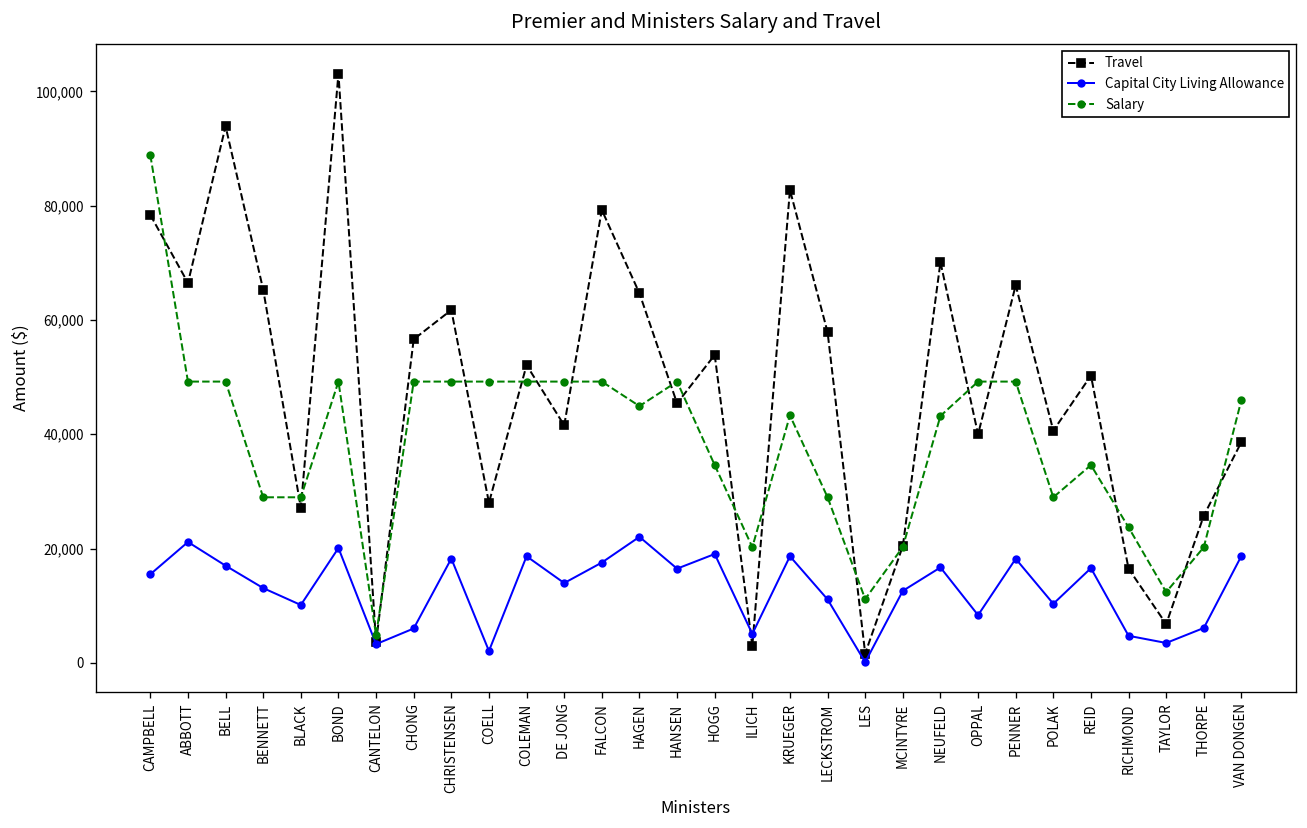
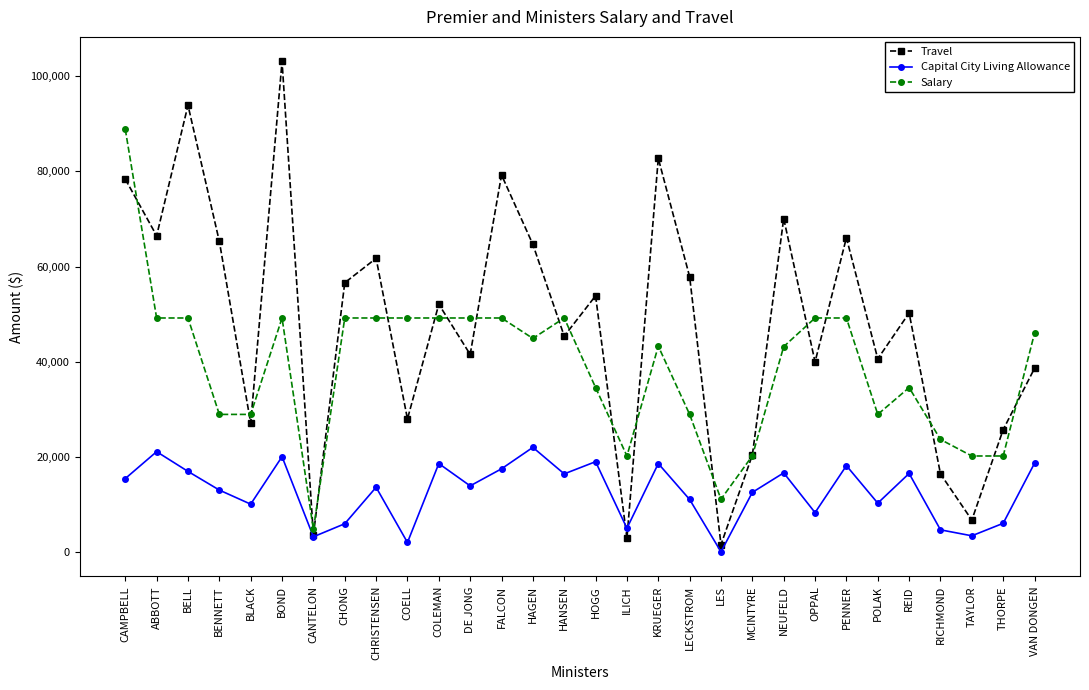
  {
    "Travel": {
      "CAMPBELL": "78,000",
      "ABBOTT": "66,000",
      "BELL": "94,000",
      "BENNETT": "65,000",
      "BLACK": "27,000",
      "BOND": "103,000",
      "CHONG": "57,000",
      "CHRISTENSEN": "62,000",
      "COELL": "28,000",
      "COLEMAN": "52,000",
      "DE JONG": "42,000",
      "FALCON": "79,000",
      "HAGEN": "65,000",
      "HANSEN": "45,000",
      "HOGG": "54,000",
      "ILICH": "3,000",
      "KRUEGER": "83,000",
      "LECKSTROM": "58,000",
      "LES": "2,000",
      "NEUFELD": "70,000",
      "OPPAL": "40,000",
      "PENNER": "66,000",
      "POLAK": "41,000",
      "REID": "50,000",
      "RICHMOND": "16,000",
      "TAYLOR": "7,000",
      "THORPE": "26,000",
      "VAN DONGEN": "39,000"
    },
    "Capital City Living Allowance": {
      "CAMPBELL": "16,000",
      "ABBOTT": "21,000",
      "BELL": "17,000",
      "BENNETT": "13,000",
      "BLACK": "10,000",
      "BOND": "20,000",
      "CHONG": "6,000",
-     "CHRISTENSEN": "18,000",
+     "CHRISTENSEN": "14,000",
      "COELL": "2,000",
      "COLEMAN": "19,000",
      "DE JONG": "14,000",
      "FALCON": "18,000",
      "HAGEN": "22,000",
      "HANSEN": "16,000",
      "HOGG": "19,000",
      "ILICH": "5,000",
      "KRUEGER": "19,000",
      "LECKSTROM": "11,000",
      "LES": "0",
      "MCINTYRE": "13,000",
      "NEUFELD": "17,000",
      "OPPAL": "8,000",
      "PENNER": "18,000",
      "POLAK": "10,000",
      "REID": "17,000",
      "RICHMOND": "5,000",
      "TAYLOR": "3,000",
      "THORPE": "6,000",
      "VAN DONGEN": "19,000"
    },
    "Salary": {
      "CAMPBELL": "89,000",
      "ABBOTT": "49,000",
      "BELL": "49,000",
      "BENNETT": "29,000",
      "BLACK": "29,000",
      "BOND": "49,000",
      "CANTELON": "5,000",
      "CHONG": "49,000",
      "CHRISTENSEN": "49,000",
      "COELL": "49,000",
      "COLEMAN": "49,000",
      "DE JONG": "49,000",
      "FALCON": "49,000",
      "HAGEN": "45,000",
      "HANSEN": "49,000",
      "HOGG": "35,000",
      "ILICH": "20,000",
      "KRUEGER": "43,000",
      "LECKSTROM": "29,000",
      "LES": "11,000",
      "NEUFELD": "43,000",
      "OPPAL": "49,000",
      "PENNER": "49,000",
      "POLAK": "29,000",
      "REID": "35,000",
      "RICHMOND": "24,000",
-     "TAYLOR": "12,000",
+     "TAYLOR": "20,000",
      "THORPE": "20,000",
      "VAN DONGEN": "46,000"
    }
  }
